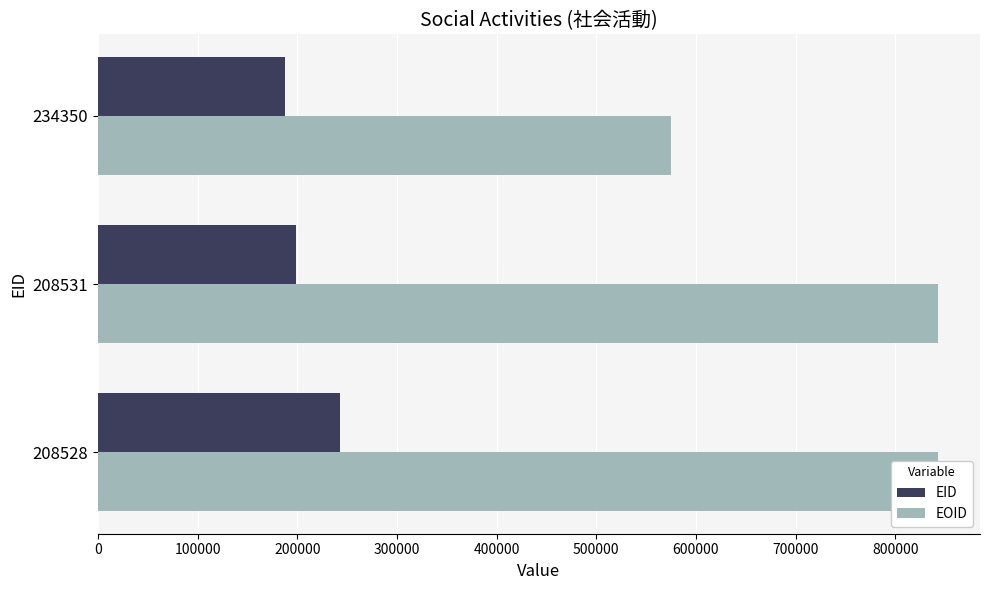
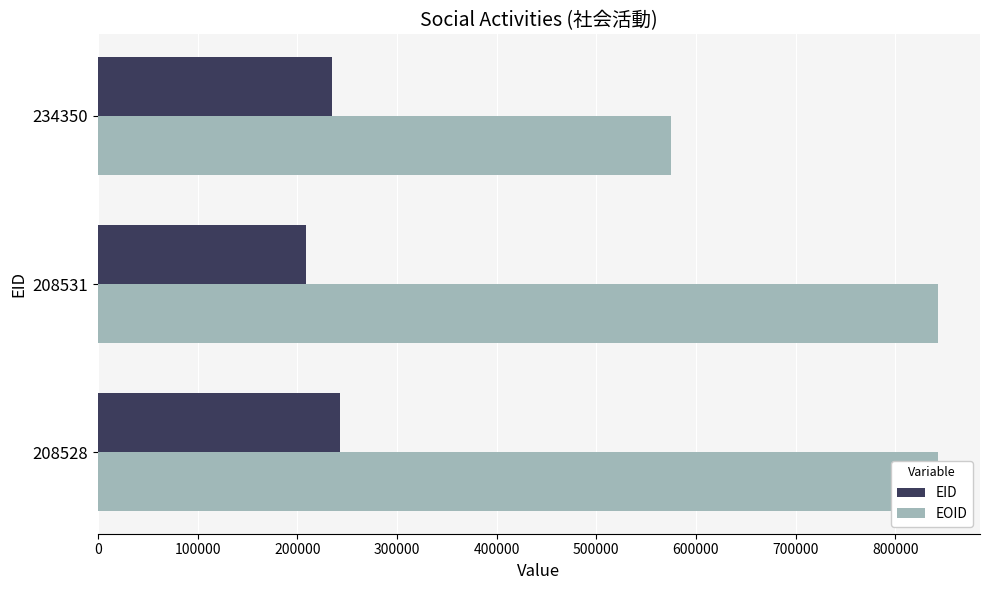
  {
    "EID": {
-     "234350": 190000,
-     "208531": 200000,
+     "234350": 230000,
+     "208531": 210000,
      "208528": 240000
    },
    "EOID": {
      "234350": 570000,
      "208531": 840000
    }
  }
